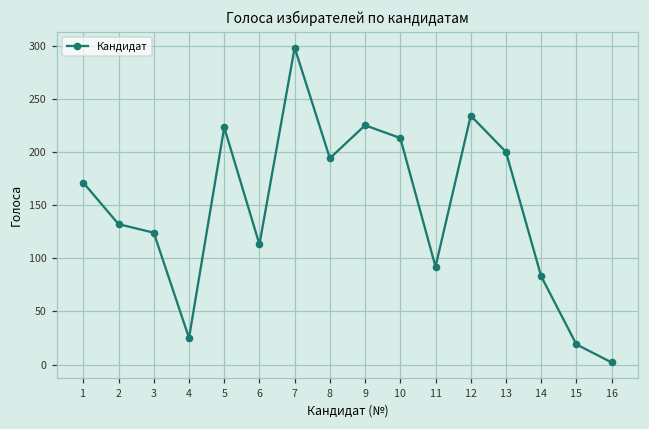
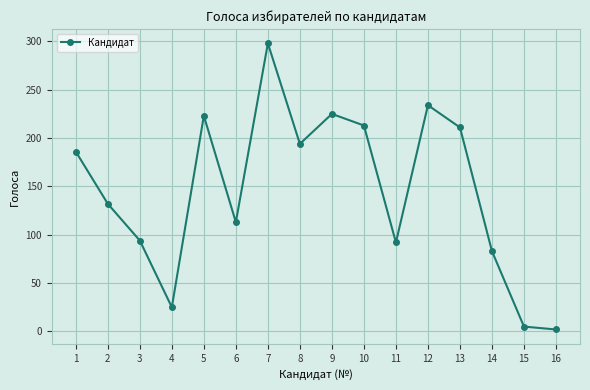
  {
-   "1": 170,
+   "1": 190,
    "2": 130,
-   "3": 120,
+   "3": 90,
    "4": 30,
    "5": 220,
    "6": 110,
    "7": 300,
    "8": 190,
    "9": 230,
    "10": 210,
    "11": 90,
    "12": 230,
-   "13": 200,
+   "13": 210,
    "14": 80,
-   "15": 20,
+   "15": 10,
    "16": 0
  }
